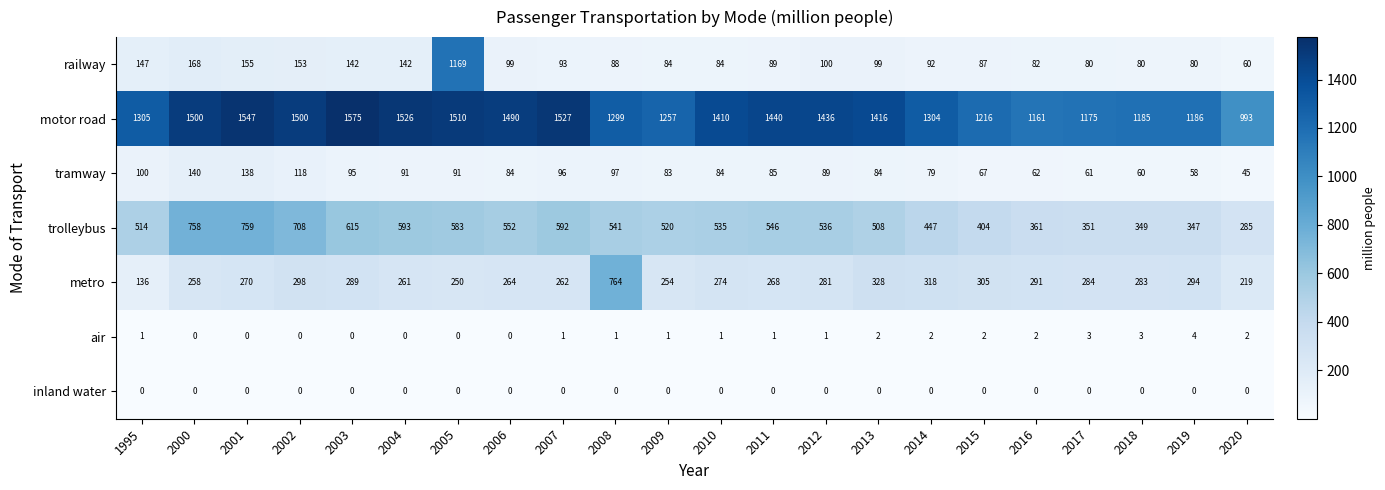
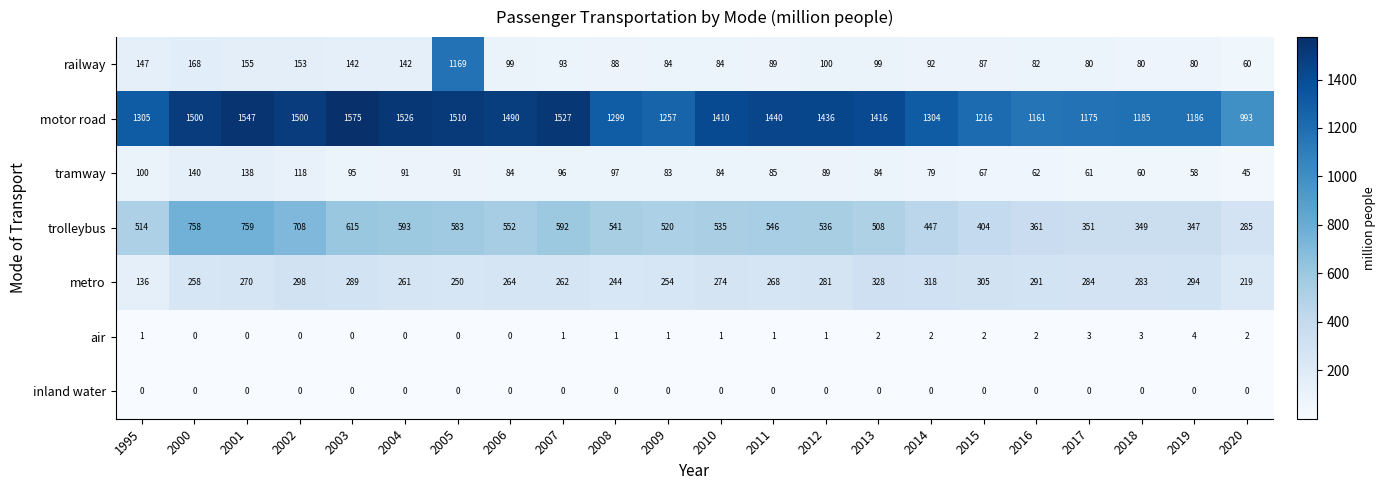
  {
    "railway": {
      "1995": 147,
      "2000": 168,
      "2001": 155,
      "2002": 153,
      "2003": 142,
      "2004": 142,
      "2005": 1169,
      "2006": 99,
      "2007": 93,
      "2008": 88,
      "2009": 84,
      "2010": 84,
      "2011": 89,
      "2012": 100,
      "2013": 99,
      "2014": 92,
      "2015": 87,
      "2016": 82,
      "2017": 80,
      "2018": 80,
      "2019": 80,
      "2020": 60
    },
    "motor road": {
      "1995": 1305,
      "2000": 1500,
      "2001": 1547,
      "2002": 1500,
      "2003": 1575,
      "2004": 1526,
      "2005": 1510,
      "2006": 1490,
      "2007": 1527,
      "2008": 1299,
      "2009": 1257,
      "2010": 1410,
      "2011": 1440,
      "2012": 1436,
      "2013": 1416,
      "2014": 1304,
      "2015": 1216,
      "2016": 1161,
      "2017": 1175,
      "2018": 1185,
      "2019": 1186,
      "2020": 993
    },
    "tramway": {
      "1995": 100,
      "2000": 140,
      "2001": 138,
      "2002": 118,
      "2003": 95,
      "2004": 91,
      "2005": 91,
      "2006": 84,
      "2007": 96,
      "2008": 97,
      "2009": 83,
      "2010": 84,
      "2011": 85,
      "2012": 89,
      "2013": 84,
      "2014": 79,
      "2015": 67,
      "2016": 62,
      "2017": 61,
      "2018": 60,
      "2019": 58,
      "2020": 45
    },
    "trolleybus": {
      "1995": 514,
      "2000": 758,
      "2001": 759,
      "2002": 708,
      "2003": 615,
      "2004": 593,
      "2005": 583,
      "2006": 552,
      "2007": 592,
      "2008": 541,
      "2009": 520,
      "2010": 535,
      "2011": 546,
      "2012": 536,
      "2013": 508,
      "2014": 447,
      "2015": 404,
      "2016": 361,
      "2017": 351,
      "2018": 349,
      "2019": 347,
      "2020": 285
    },
    "metro": {
      "1995": 136,
      "2000": 258,
      "2001": 270,
      "2002": 298,
      "2003": 289,
      "2004": 261,
      "2005": 250,
      "2006": 264,
      "2007": 262,
-     "2008": 764,
+     "2008": 244,
      "2009": 254,
      "2010": 274,
      "2011": 268,
      "2012": 281,
      "2013": 328,
      "2014": 318,
      "2015": 305,
      "2016": 291,
      "2017": 284,
      "2018": 283,
      "2019": 294,
      "2020": 219
    },
    "air": {
      "1995": 1,
      "2000": 0,
      "2001": 0,
      "2002": 0,
      "2003": 0,
      "2004": 0,
      "2005": 0,
      "2006": 0,
      "2007": 1,
      "2008": 1,
      "2009": 1,
      "2010": 1,
      "2011": 1,
      "2012": 1,
      "2013": 2,
      "2014": 2,
      "2015": 2,
      "2016": 2,
      "2017": 3,
      "2018": 3,
      "2019": 4,
      "2020": 2
    },
    "inland water": {
      "1995": 0,
      "2000": 0,
      "2001": 0,
      "2002": 0,
      "2003": 0,
      "2004": 0,
      "2005": 0,
      "2006": 0,
      "2007": 0,
      "2008": 0,
      "2009": 0,
      "2010": 0,
      "2011": 0,
      "2012": 0,
      "2013": 0,
      "2014": 0,
      "2015": 0,
      "2016": 0,
      "2017": 0,
      "2018": 0,
      "2019": 0,
      "2020": 0
    }
  }
